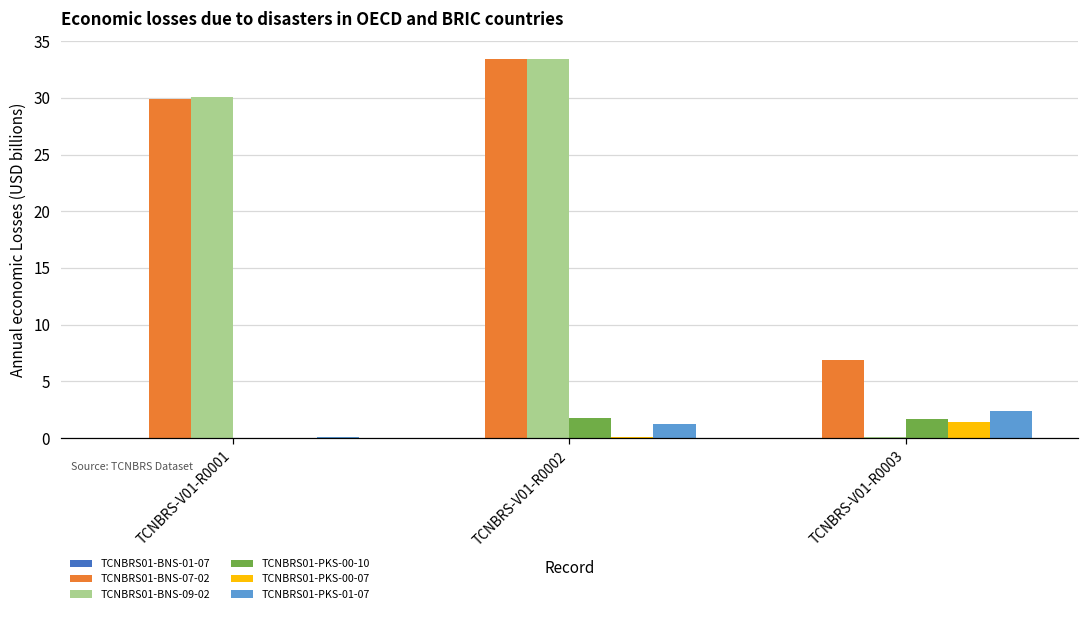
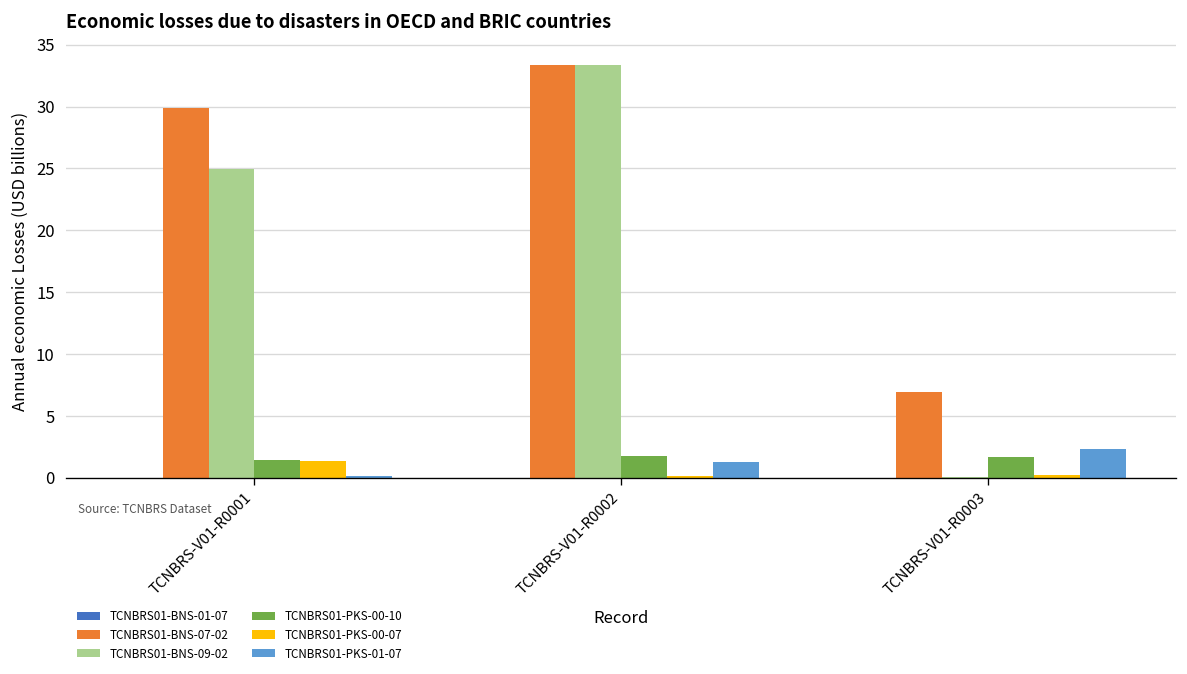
  {
    "TCNBRS01-BNS-07-02": {
      "TCNBRS-V01-R0001": 29.9,
      "TCNBRS-V01-R0002": 33.4,
      "TCNBRS-V01-R0003": 6.9
    },
    "TCNBRS01-BNS-09-02": {
-     "TCNBRS-V01-R0001": 30.1,
+     "TCNBRS-V01-R0001": 25.0,
      "TCNBRS-V01-R0002": 33.4
    },
    "TCNBRS01-PKS-00-10": {
-     "TCNBRS-V01-R0001": 0.0,
+     "TCNBRS-V01-R0001": 1.4,
      "TCNBRS-V01-R0002": 1.7,
      "TCNBRS-V01-R0003": 1.7
    },
    "TCNBRS01-PKS-00-07": {
-     "TCNBRS-V01-R0001": 0.0,
-     "TCNBRS-V01-R0003": 1.4
+     "TCNBRS-V01-R0001": 1.4,
+     "TCNBRS-V01-R0003": 0.2
    }
  }
